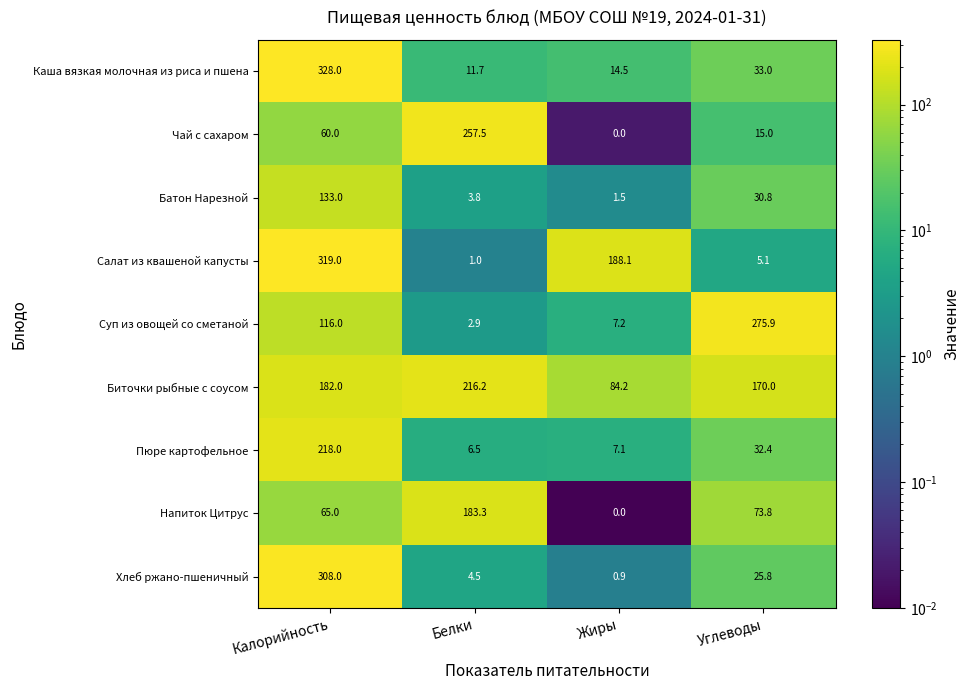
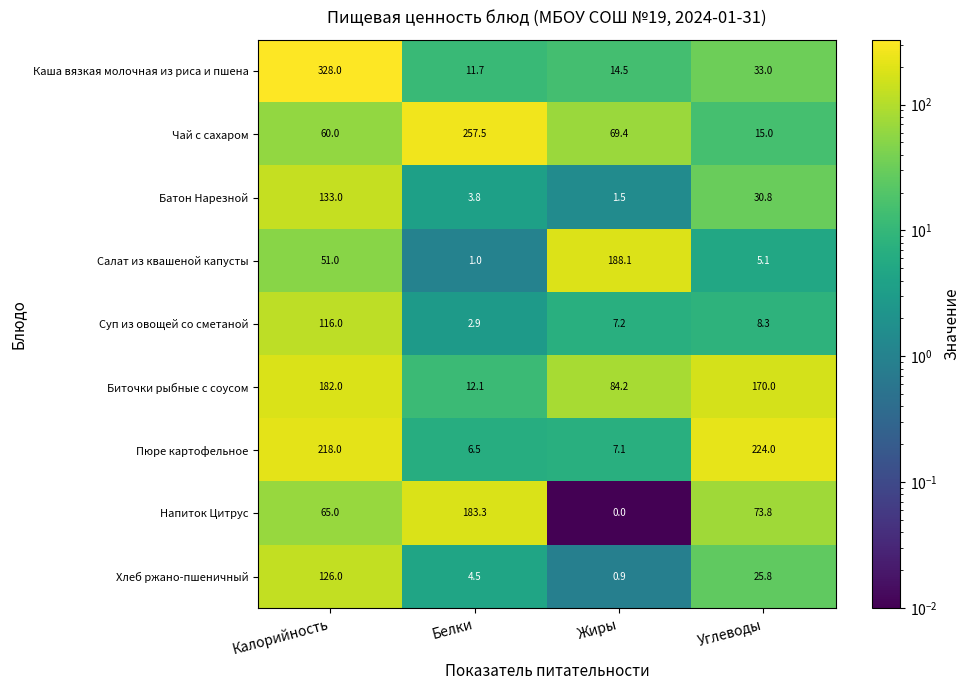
  {
    "Каша вязкая молочная из риса и пшена": {
      "Калорийность": 328.0,
      "Белки": 11.7,
      "Жиры": 14.5,
      "Углеводы": 33.0
    },
    "Чай с сахаром": {
      "Калорийность": 60.0,
      "Белки": 257.5,
-     "Жиры": 0.0,
+     "Жиры": 69.4,
      "Углеводы": 15.0
    },
    "Батон Нарезной": {
      "Калорийность": 133.0,
      "Белки": 3.8,
      "Жиры": 1.5,
      "Углеводы": 30.8
    },
    "Салат из квашеной капусты": {
-     "Калорийность": 319.0,
+     "Калорийность": 51.0,
      "Белки": 1.0,
      "Жиры": 188.1,
      "Углеводы": 5.1
    },
    "Суп из овощей со сметаной": {
      "Калорийность": 116.0,
      "Белки": 2.9,
      "Жиры": 7.2,
-     "Углеводы": 275.9
+     "Углеводы": 8.3
    },
    "Биточки рыбные с соусом": {
      "Калорийность": 182.0,
-     "Белки": 216.2,
+     "Белки": 12.1,
      "Жиры": 84.2,
      "Углеводы": 170.0
    },
    "Пюре картофельное": {
      "Калорийность": 218.0,
      "Белки": 6.5,
      "Жиры": 7.1,
-     "Углеводы": 32.4
+     "Углеводы": 224.0
    },
    "Напиток Цитрус": {
      "Калорийность": 65.0,
      "Белки": 183.3,
      "Жиры": 0.0,
      "Углеводы": 73.8
    },
    "Хлеб ржано-пшеничный": {
-     "Калорийность": 308.0,
+     "Калорийность": 126.0,
      "Белки": 4.5,
      "Жиры": 0.9,
      "Углеводы": 25.8
    }
  }
